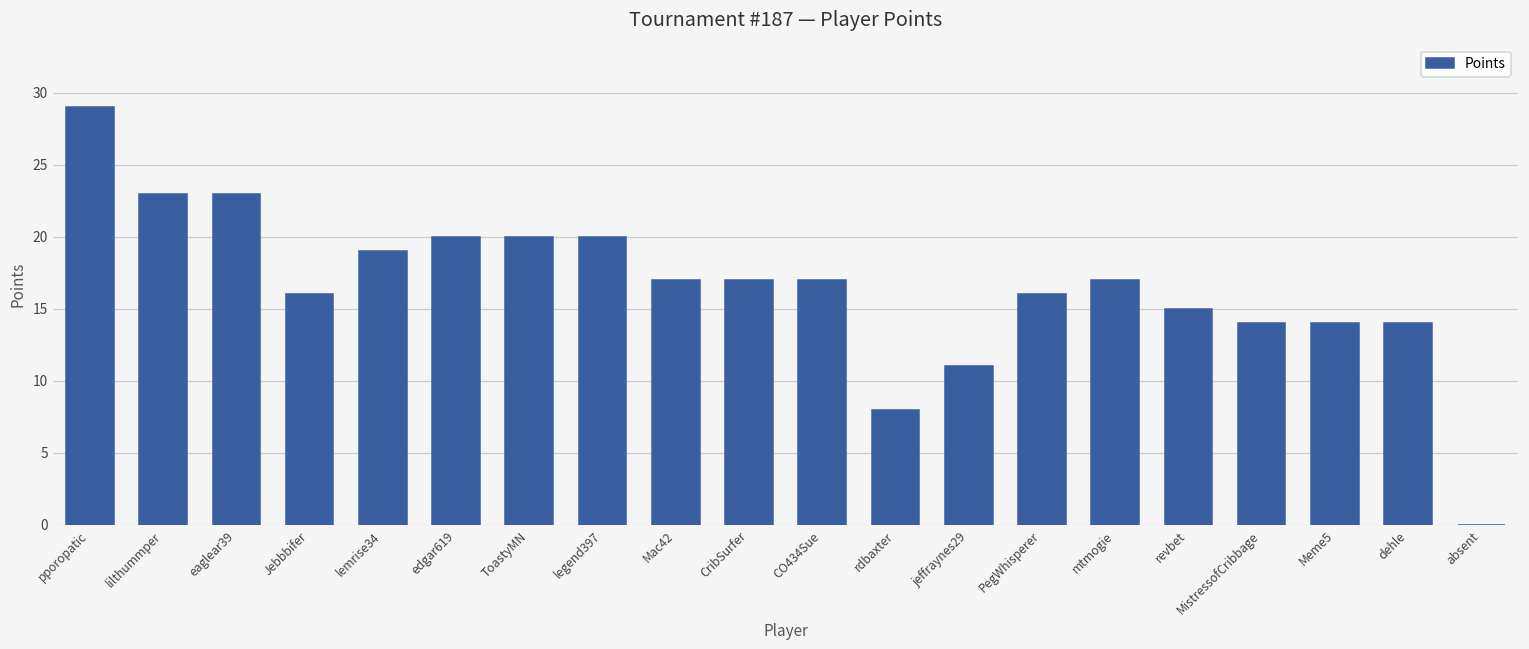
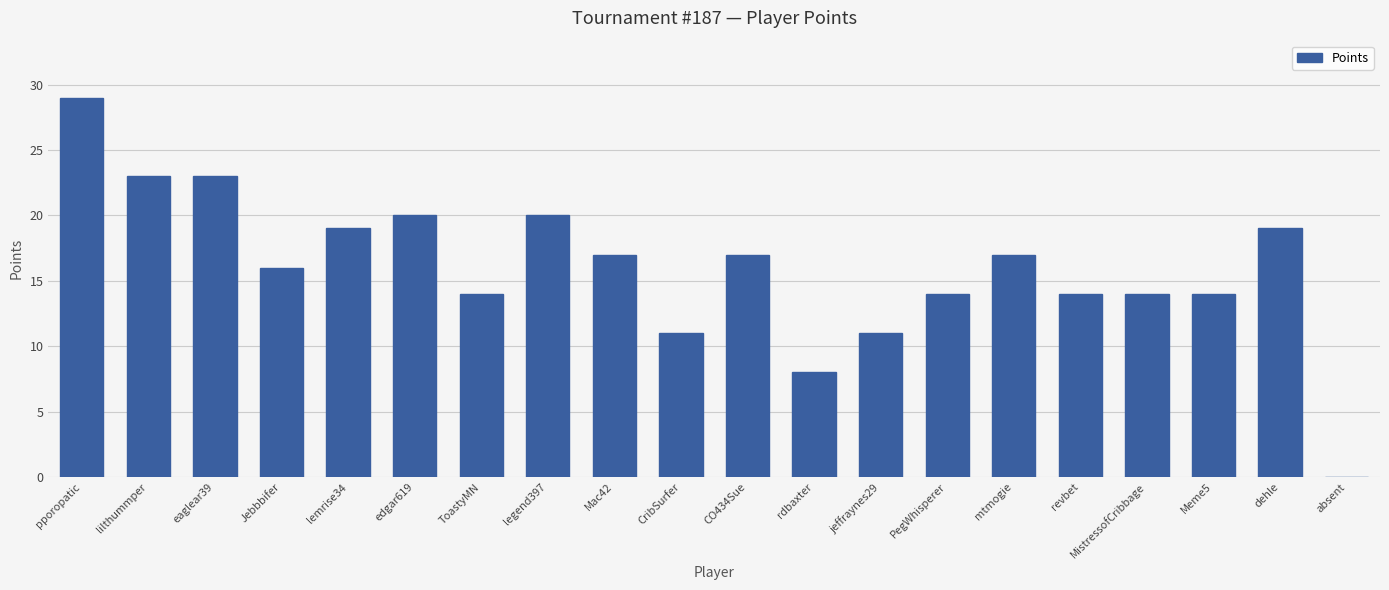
  {
    "pporopatic": 29,
    "lilthummper": 23,
    "eaglear39": 23,
    "Jebbbifer": 16,
    "lemrise34": 19,
    "edgar619": 20,
-   "ToastyMN": 20,
+   "ToastyMN": 14,
    "legend397": 20,
    "Mac42": 17,
-   "CribSurfer": 17,
+   "CribSurfer": 11,
    "CO434Sue": 17,
    "rdbaxter": 8,
    "jeffraynes29": 11,
-   "PegWhisperer": 16,
+   "PegWhisperer": 14,
    "mtmogie": 17,
-   "revbet": 15,
+   "revbet": 14,
    "MistressofCribbage": 14,
    "Meme5": 14,
-   "dehle": 14,
+   "dehle": 19,
    "absent": 0
  }
